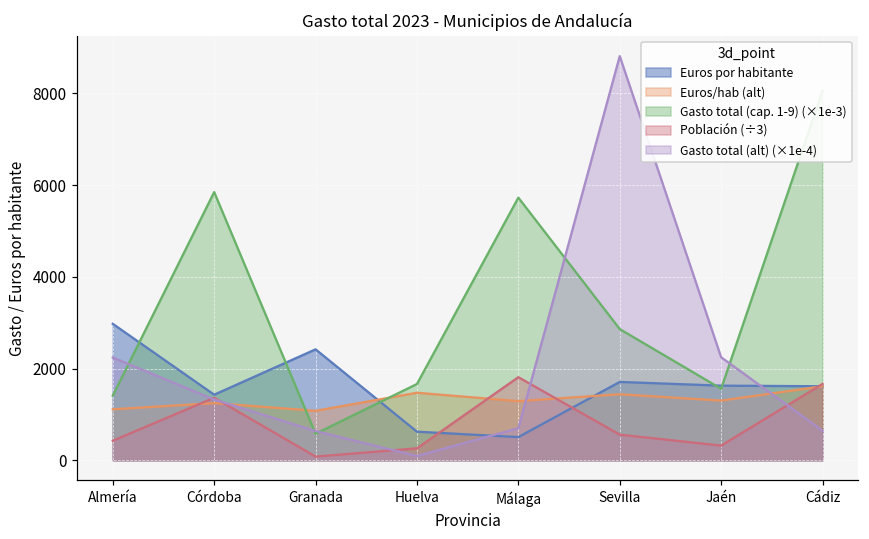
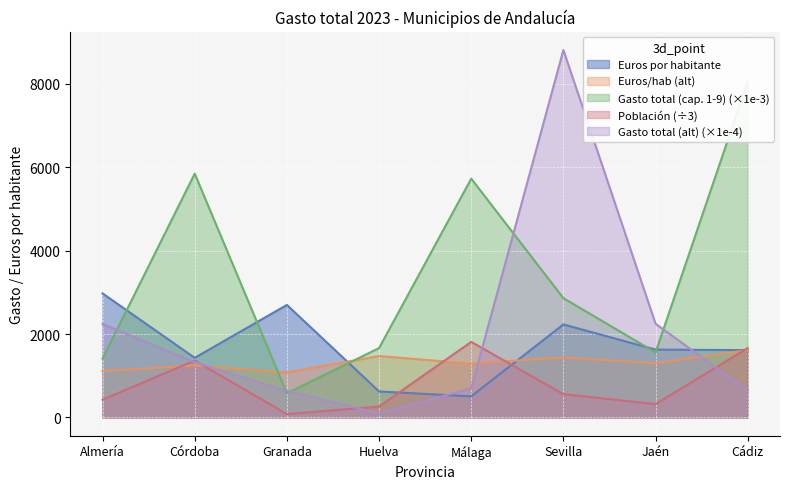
  {
    "Euros por habitante": {
      "Almería": 3000,
      "Córdoba": 1400,
-     "Granada": 2400,
+     "Granada": 2700,
      "Huelva": 600,
      "Málaga": 500,
-     "Sevilla": 1700,
+     "Sevilla": 2200,
      "Jaén": 1600
    },
    "Gasto total (cap. 1-9) (×1e-3)": {
      "Almería": 1400,
      "Córdoba": 5800,
      "Huelva": 1700,
      "Málaga": 5700,
      "Sevilla": 2900,
      "Jaén": 1600
    }
  }
